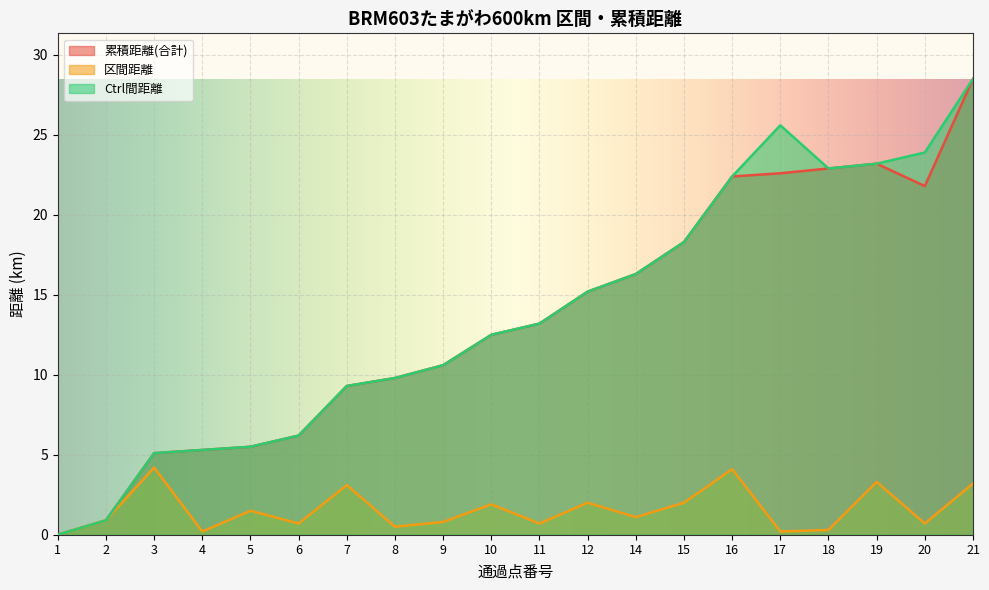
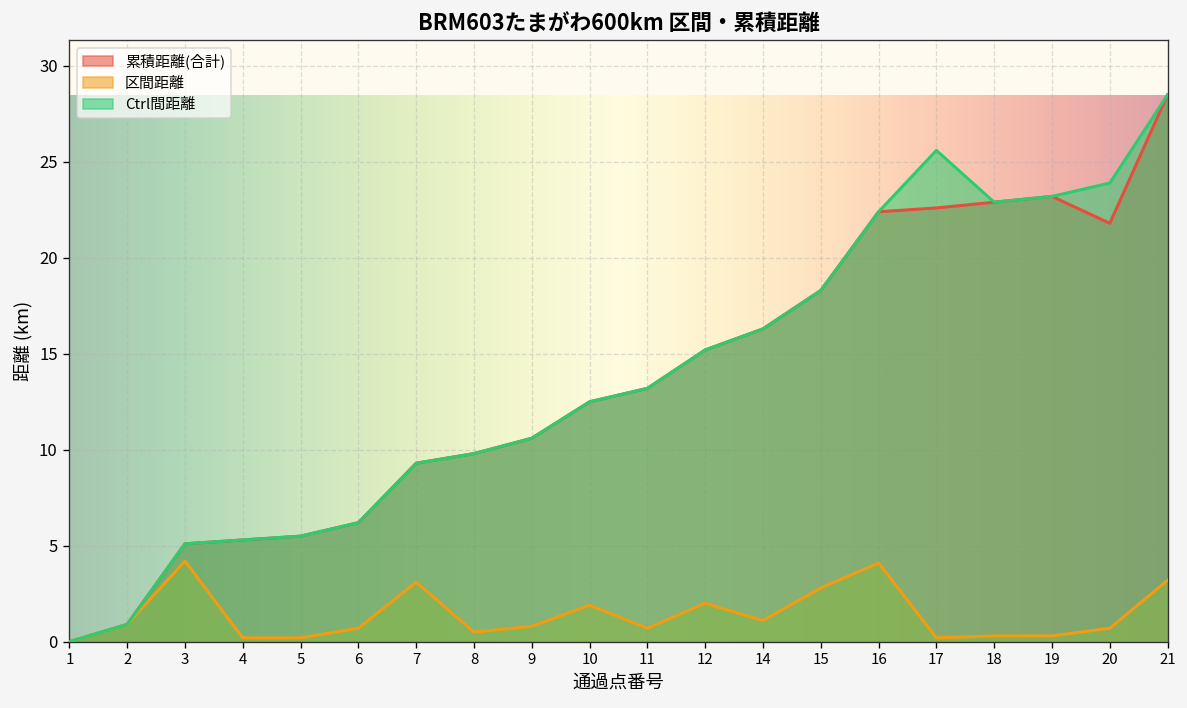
  {
    "累積距離(合計)": {
      "17": 22.6,
      "20": 21.8
    },
    "区間距離": {
      "3": 4.2,
      "4": 0.2,
-     "5": 1.5,
+     "5": 0.2,
      "6": 0.7,
      "7": 3.1,
      "8": 0.5,
      "9": 0.8,
      "10": 1.9,
      "11": 0.7,
      "12": 2.0,
      "14": 1.1,
-     "15": 2.0,
+     "15": 2.8,
      "16": 4.1,
      "17": 0.2,
      "18": 0.3,
-     "19": 3.3,
+     "19": 0.3,
      "20": 0.7,
      "21": 3.2
    },
    "Ctrl間距離": {
      "17": 25.6,
      "20": 23.9
    }
  }
